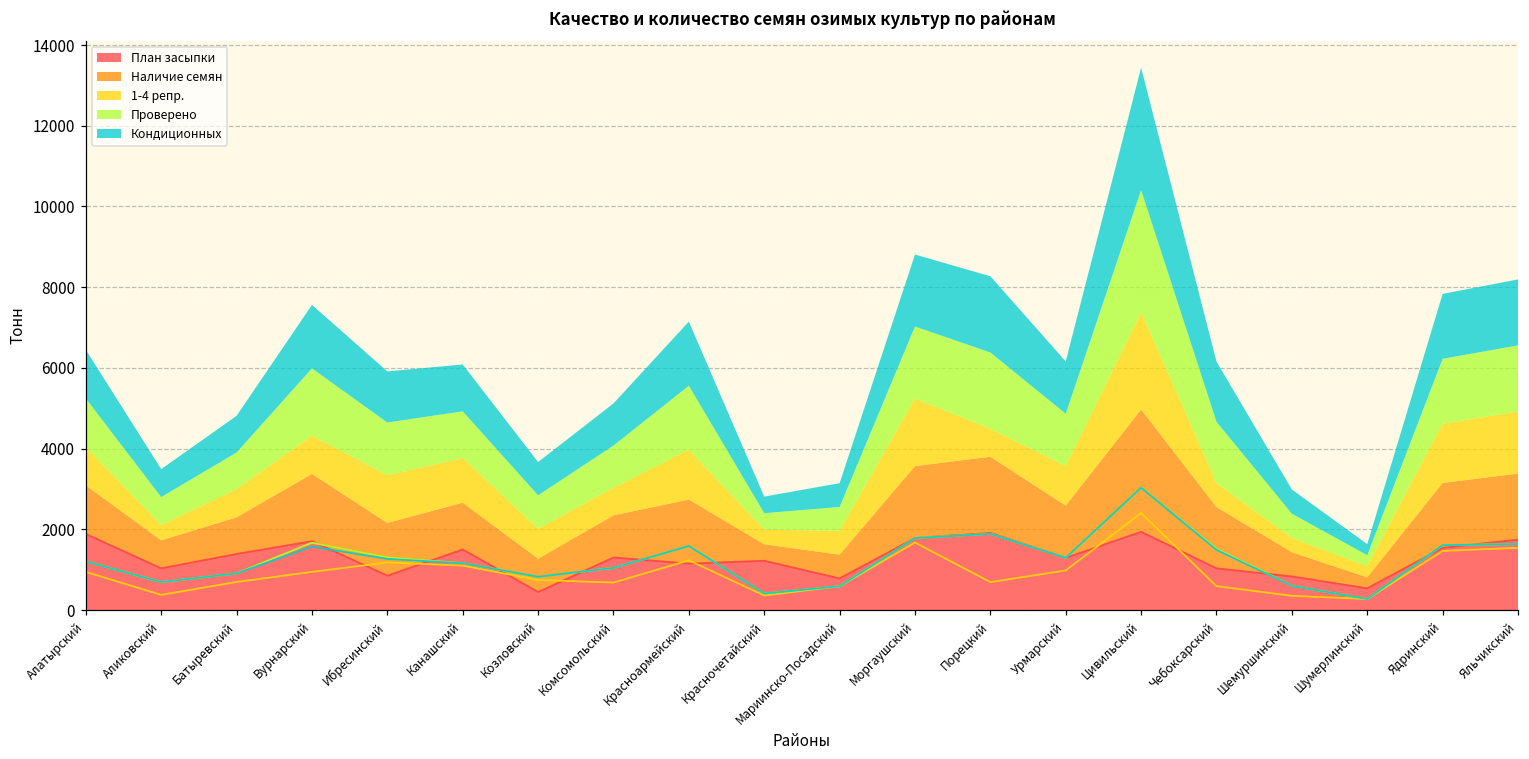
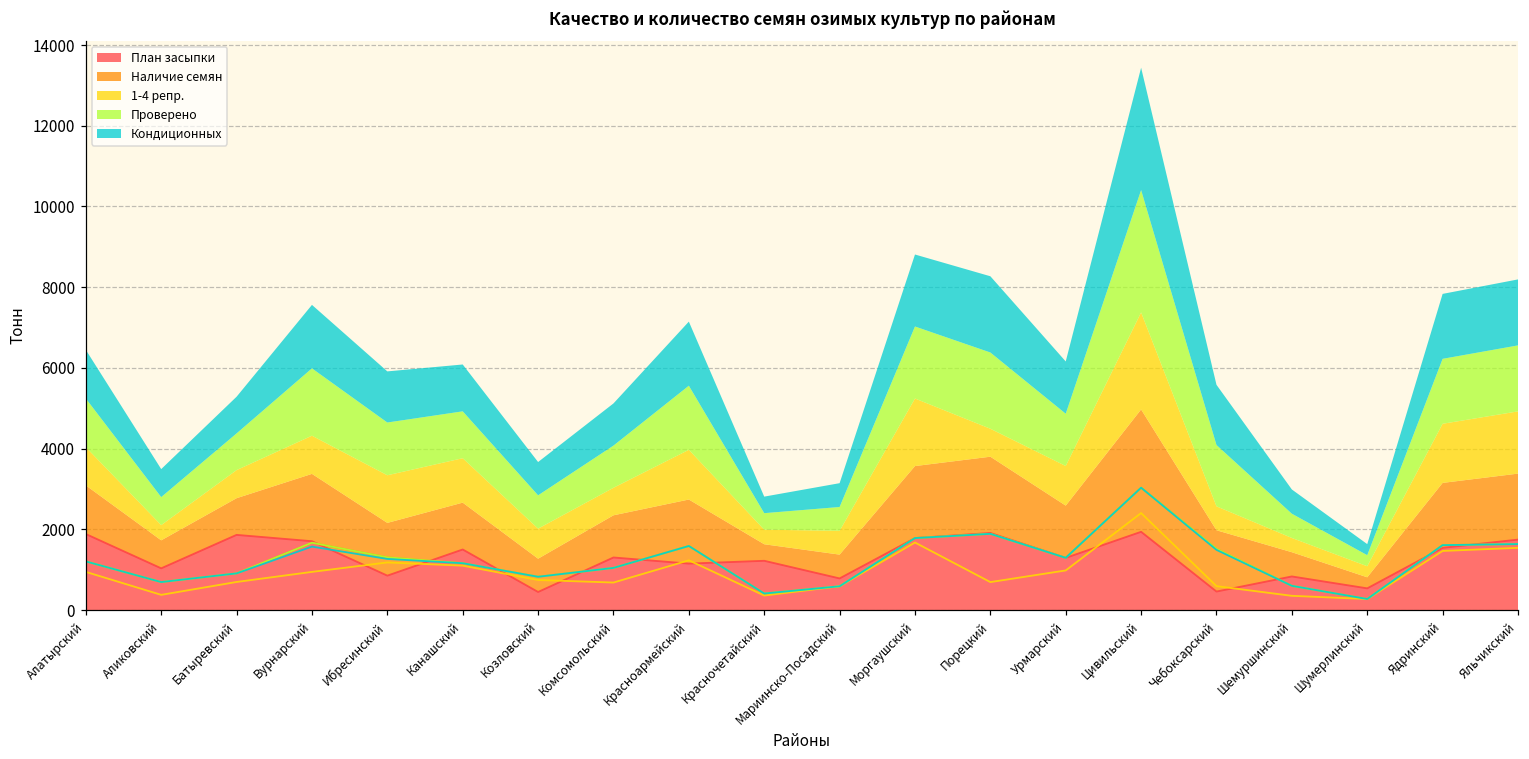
  {
    "План засыпки": {
      "Алатырский": 1900,
      "Аликовский": 1000,
-     "Батыревский": 1400,
+     "Батыревский": 1900,
      "Ибресинский": 900,
      "Канашский": 1500,
      "Козловский": 400,
      "Комсомольский": 1300,
      "Красноармейский": 1200,
      "Красночетайский": 1200,
      "Мариинско-Посадский": 800,
      "Цивильский": 1900,
-     "Чебоксарский": 1000,
+     "Чебоксарский": 500,
      "Шемуршинский": 800,
      "Шумерлинский": 500,
      "Яльчикский": 1700
    },
    "Проверено": {
      "Алатырский": 1200,
      "Аликовский": 700,
      "Батыревский": 900,
      "Вурнарский": 1700,
      "Ибресинский": 1300,
      "Канашский": 1200,
      "Козловский": 800,
      "Комсомольский": 1000,
      "Красноармейский": 1600,
      "Красночетайский": 400,
      "Мариинско-Посадский": 600,
      "Моргаушский": 1800,
      "Порецкий": 1900,
      "Урмарский": 1300,
      "Цивильский": 3000,
      "Чебоксарский": 1500,
      "Шемуршинский": 600,
      "Шумерлинский": 300,
      "Ядринский": 1600,
      "Яльчикский": 1600
    }
  }
